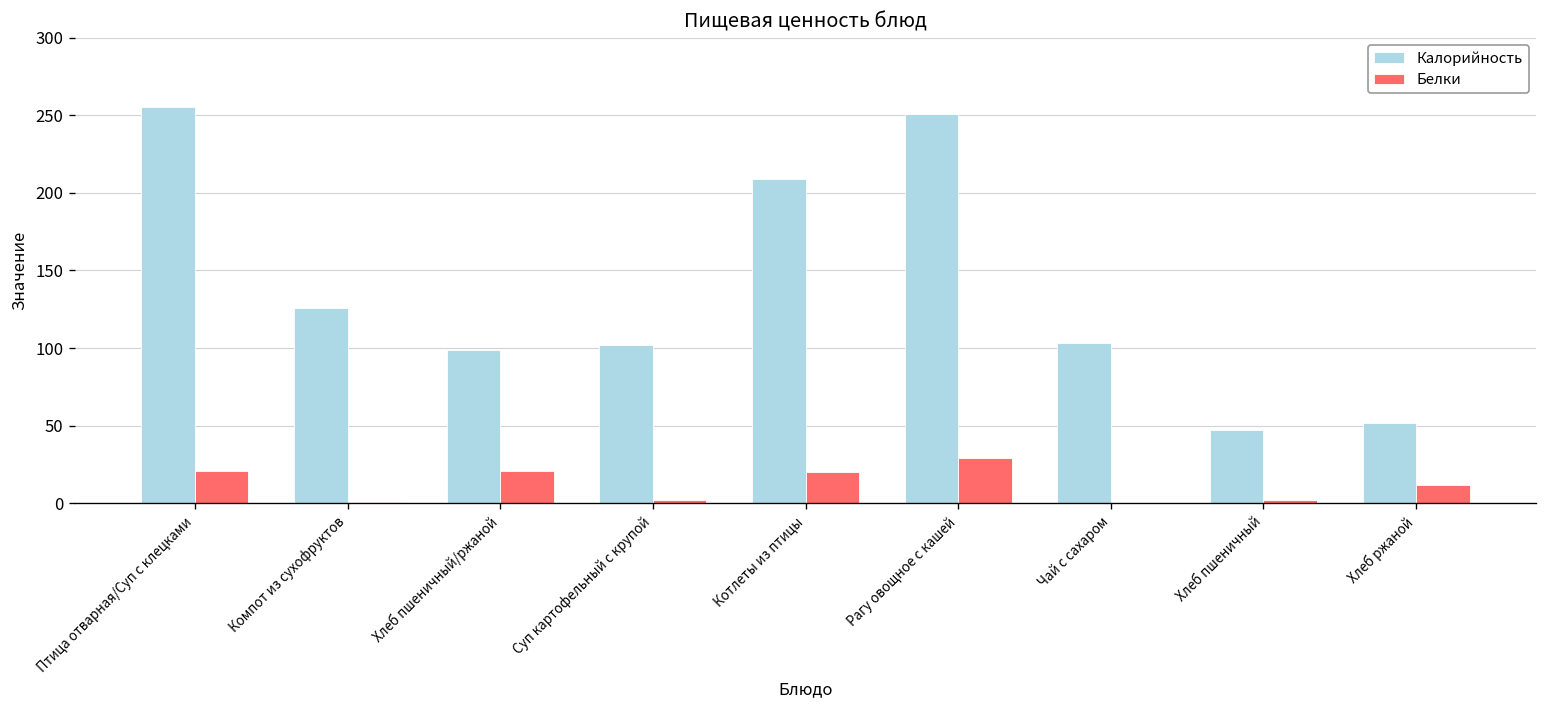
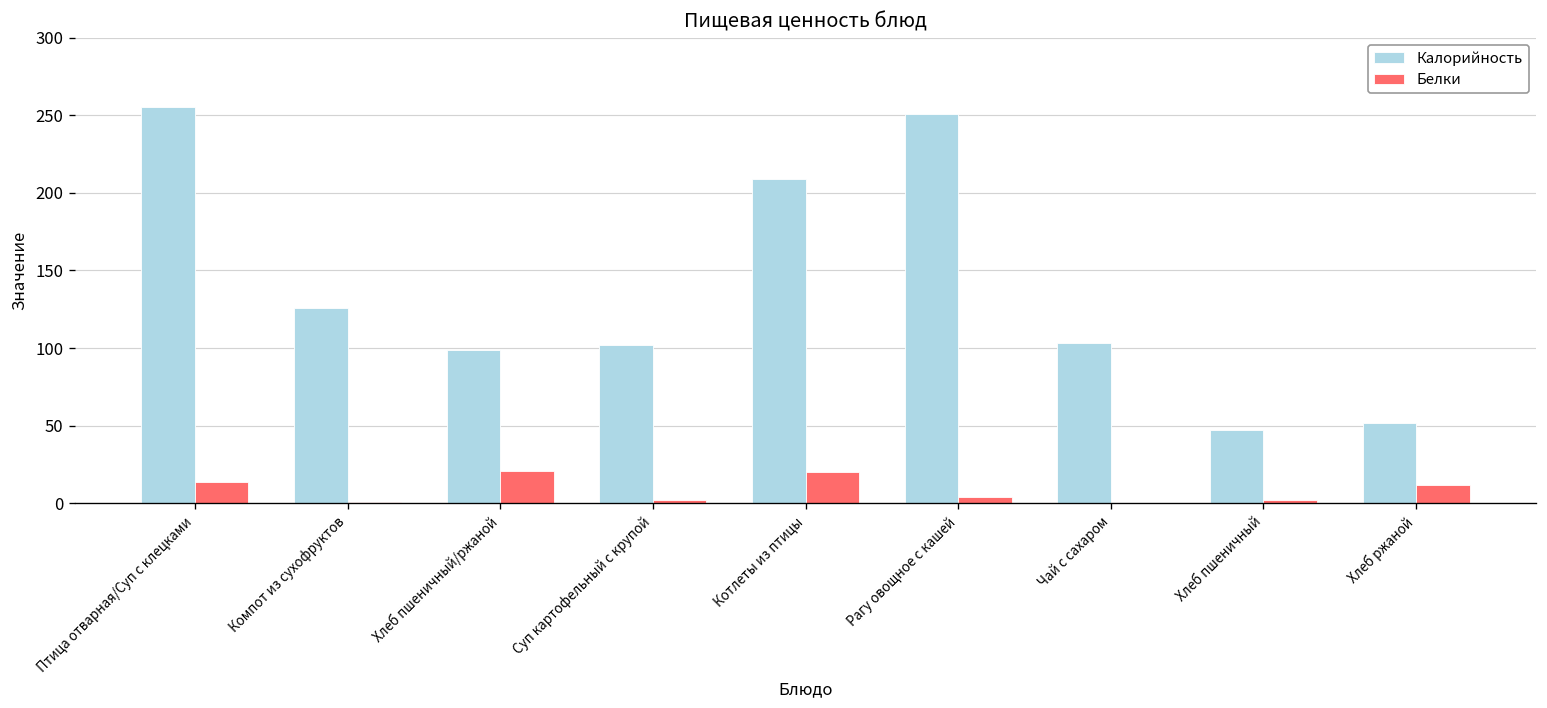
  {
    "Калорийность": {
      "Птица отварная/Суп с клецками": 255,
      "Компот из сухофруктов": 126,
      "Хлеб пшеничный/ржаной": 99,
      "Суп картофельный с крупой": 102,
      "Котлеты из птицы": 209,
      "Рагу овощное с кашей": 251,
      "Чай с сахаром": 103,
      "Хлеб пшеничный": 47,
      "Хлеб ржаной": 52
    },
    "Белки": {
-     "Птица отварная/Суп с клецками": 21,
+     "Птица отварная/Суп с клецками": 14,
      "Хлеб пшеничный/ржаной": 21,
      "Суп картофельный с крупой": 2,
      "Котлеты из птицы": 20,
-     "Рагу овощное с кашей": 29,
+     "Рагу овощное с кашей": 4,
      "Чай с сахаром": 0,
      "Хлеб пшеничный": 2,
      "Хлеб ржаной": 12
    }
  }
